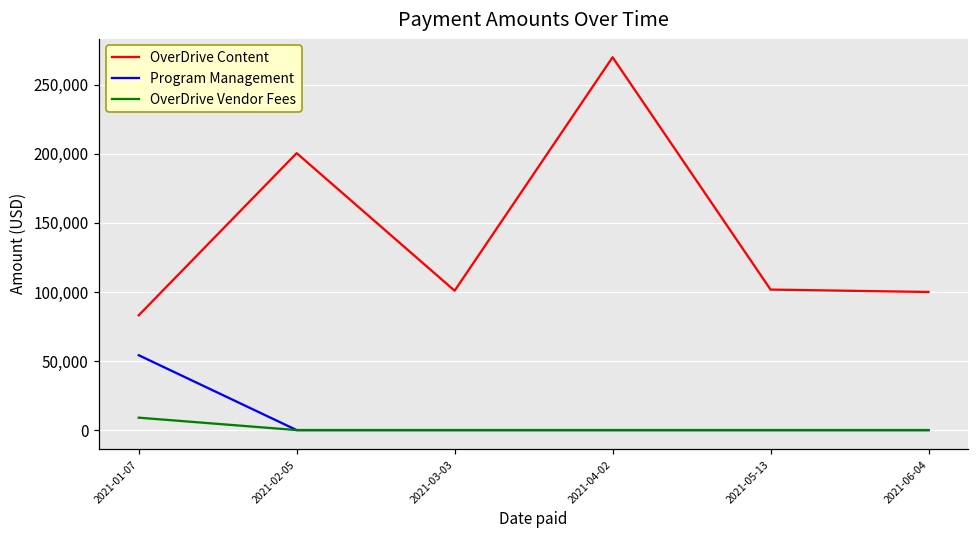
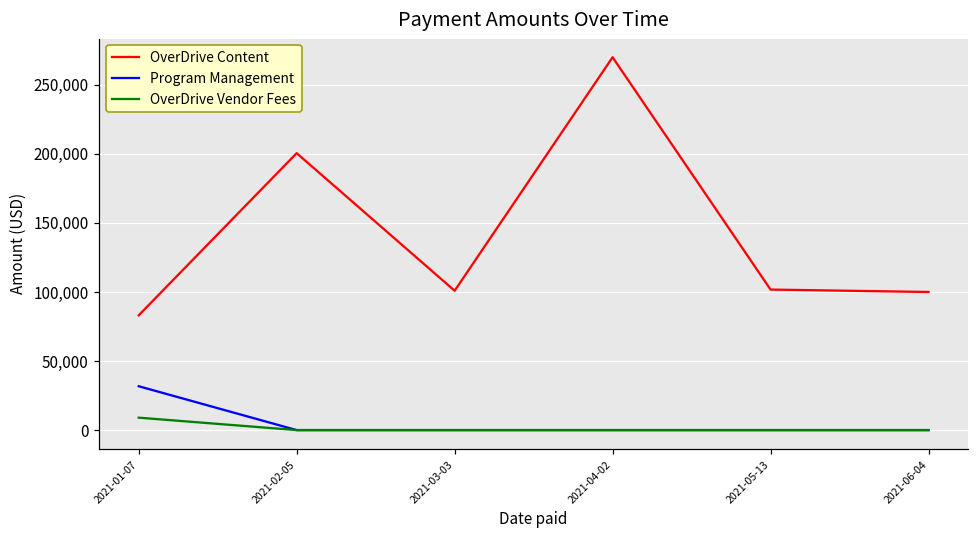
  {
    "OverDrive Content": {
      "2021-01-07": "83,000",
      "2021-02-05": "201,000",
      "2021-03-03": "101,000",
      "2021-04-02": "270,000",
      "2021-05-13": "102,000",
      "2021-06-04": "100,000"
    },
    "Program Management": {
-     "2021-01-07": "54,000"
+     "2021-01-07": "32,000"
    },
    "OverDrive Vendor Fees": {
      "2021-01-07": "9,000"
    }
  }
